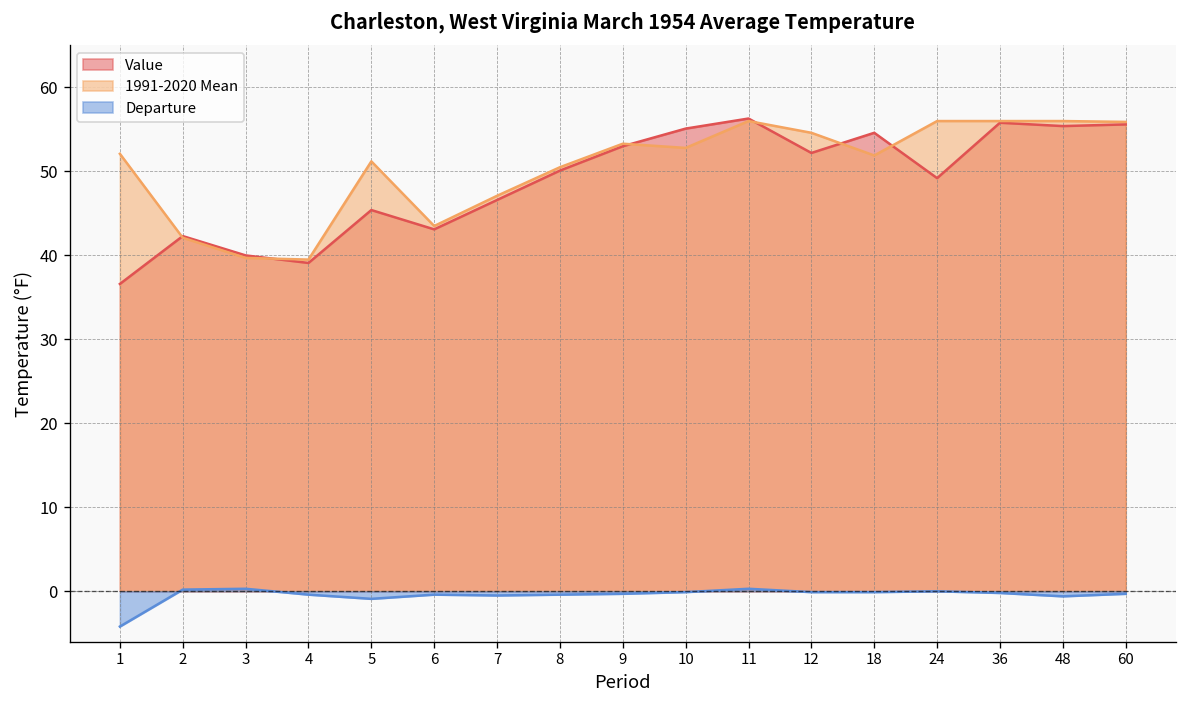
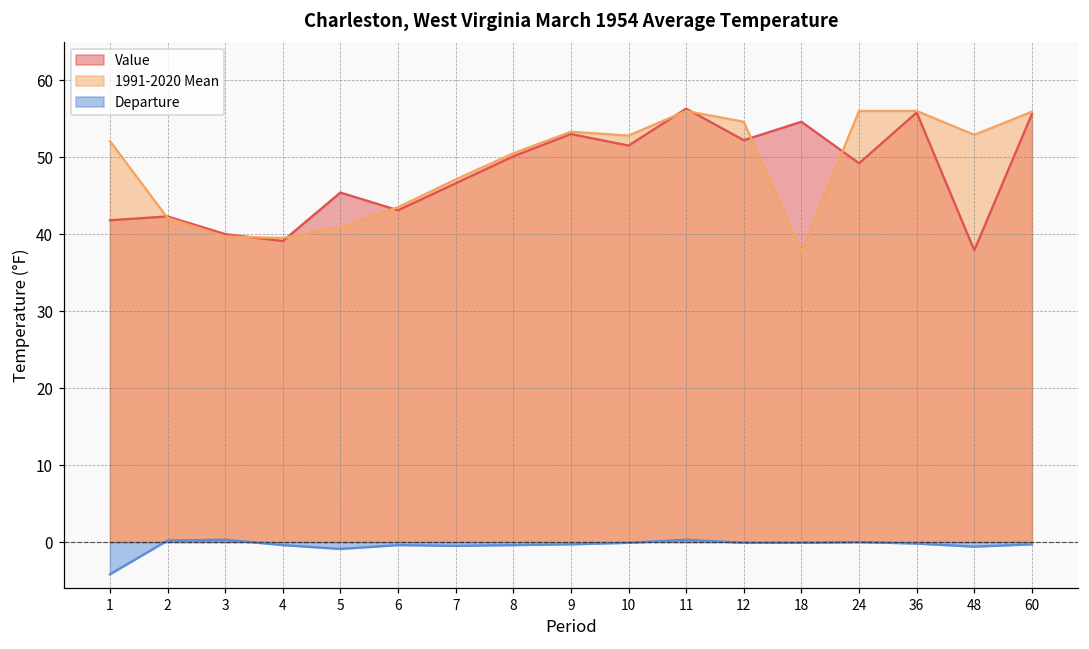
  {
    "Value": {
-     "1": 37,
+     "1": 42,
      "4": 39,
      "5": 45,
      "6": 43,
      "7": 47,
      "8": 50,
-     "10": 55,
+     "10": 52,
      "12": 52,
      "18": 55,
      "24": 49,
-     "48": 55
+     "48": 38
    },
    "1991-2020 Mean": {
      "1": 52,
      "4": 40,
-     "5": 51,
+     "5": 41,
      "6": 44,
      "7": 47,
      "8": 51,
      "10": 53,
      "12": 55,
-     "18": 52,
+     "18": 38,
      "24": 56,
-     "48": 56
+     "48": 53
    }
  }
